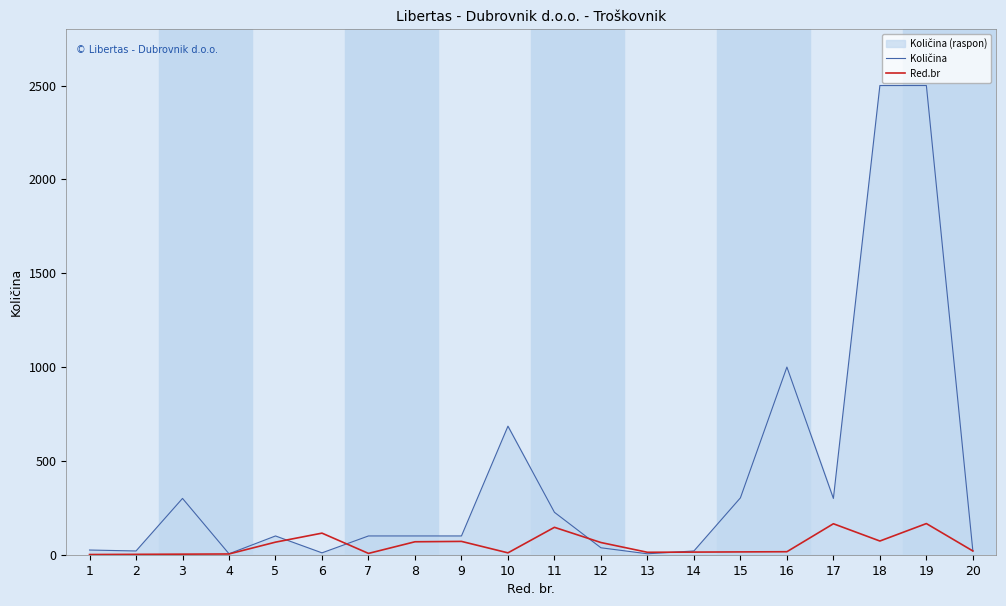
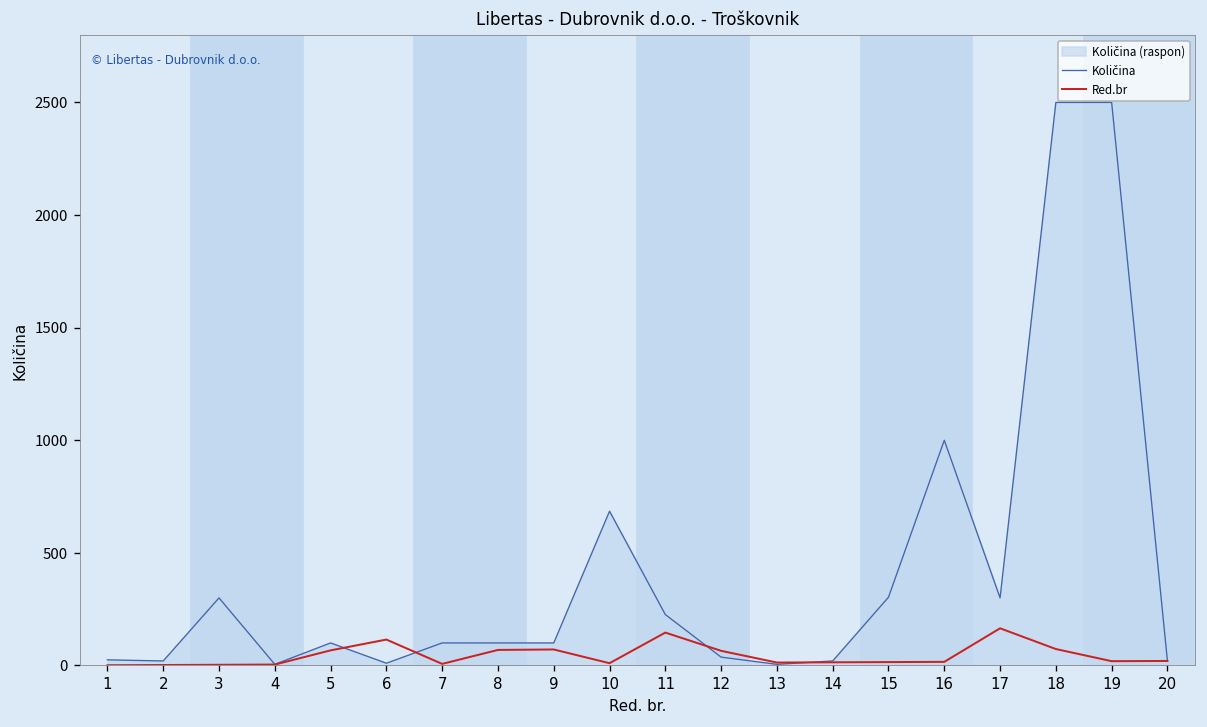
  {
    "Količina (raspon)": {
      "1": 30,
      "2": 20,
      "3": 300,
      "5": 100,
      "6": 10,
      "7": 100,
      "8": 100,
      "9": 100,
      "10": 690,
      "11": 230,
      "12": 40,
      "15": 300,
      "16": 1000,
      "17": 300,
      "18": 2500,
      "19": 2500
    },
    "Red.br": {
      "1": 0,
      "2": 0,
      "3": 0,
      "5": 70,
      "6": 120,
      "7": 10,
      "8": 70,
      "9": 70,
      "10": 10,
      "11": 150,
      "12": 70,
      "15": 20,
      "16": 20,
      "17": 170,
      "18": 70,
-     "19": 170
+     "19": 20
    }
  }
